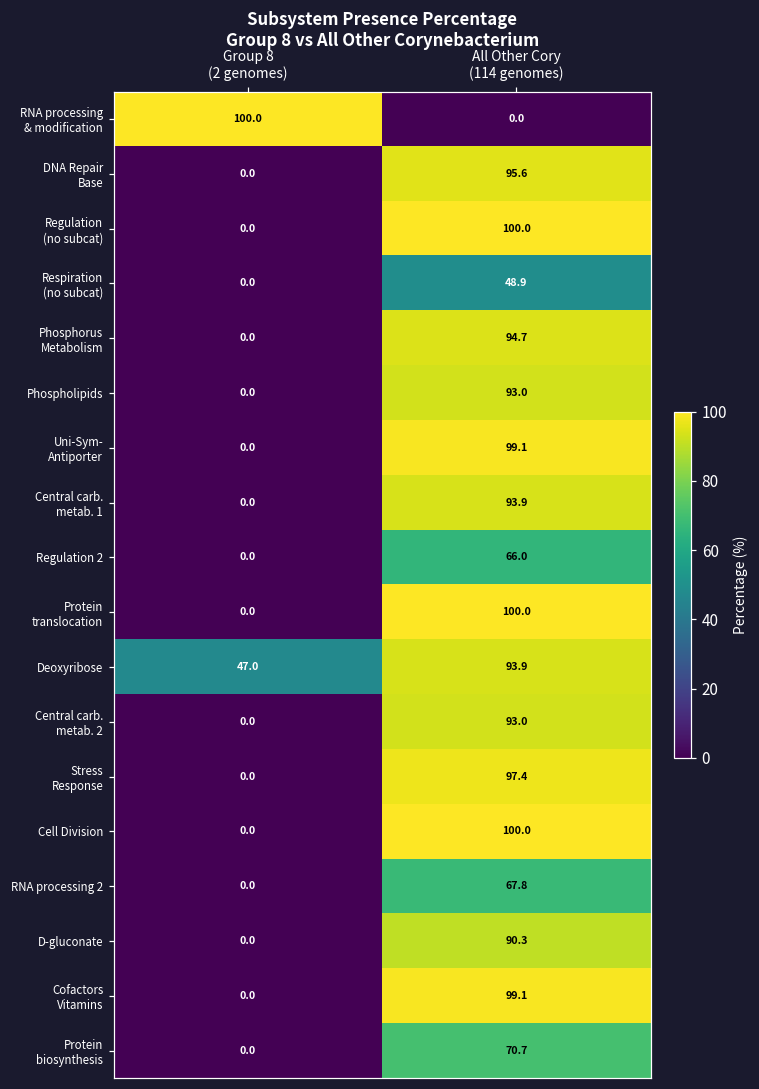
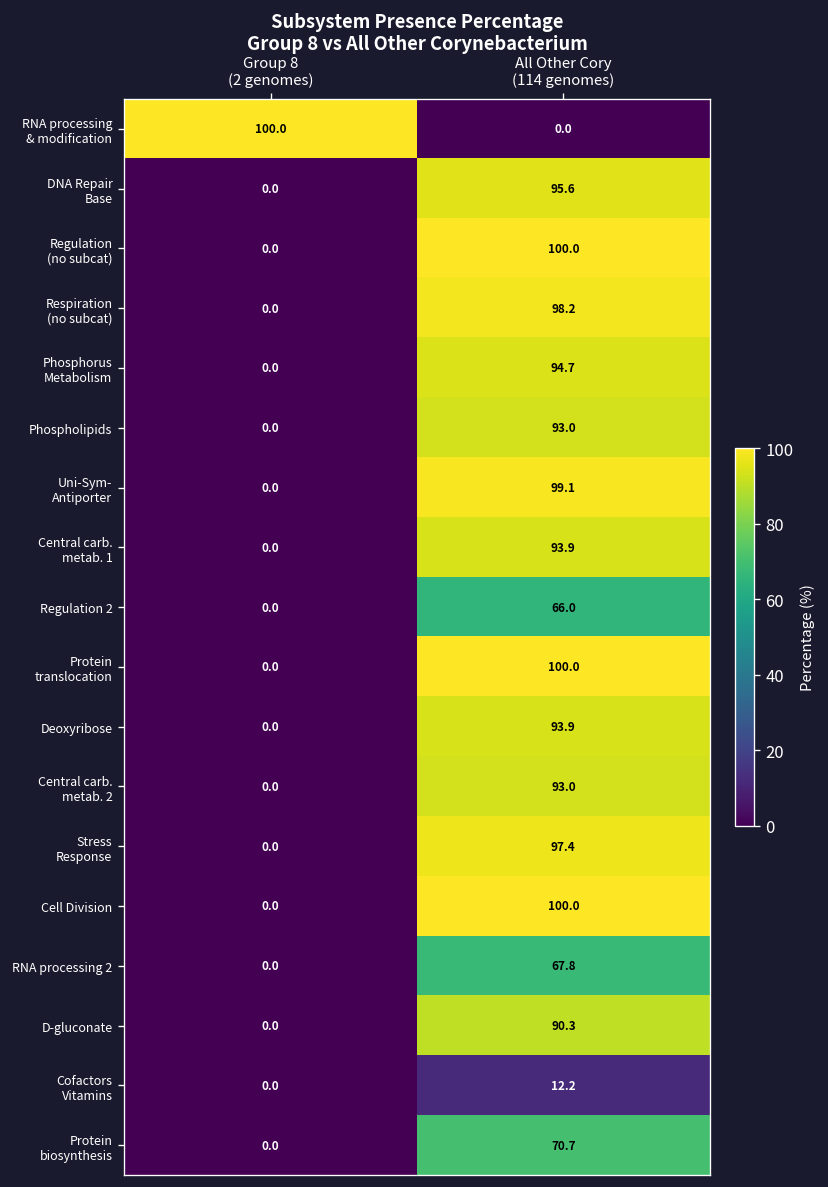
  {
    "RNA processing & modification": {
      "Group 8 (2 genomes)": 100.0,
      "All Other Cory (114 genomes)": 0.0
    },
    "DNA Repair Base": {
      "Group 8 (2 genomes)": 0.0,
      "All Other Cory (114 genomes)": 95.6
    },
    "Regulation (no subcat)": {
      "Group 8 (2 genomes)": 0.0,
      "All Other Cory (114 genomes)": 100.0
    },
    "Respiration (no subcat)": {
      "Group 8 (2 genomes)": 0.0,
-     "All Other Cory (114 genomes)": 48.9
+     "All Other Cory (114 genomes)": 98.2
    },
    "Phosphorus Metabolism": {
      "Group 8 (2 genomes)": 0.0,
      "All Other Cory (114 genomes)": 94.7
    },
    "Phospholipids": {
      "Group 8 (2 genomes)": 0.0,
      "All Other Cory (114 genomes)": 93.0
    },
    "Uni-Sym- Antiporter": {
      "Group 8 (2 genomes)": 0.0,
      "All Other Cory (114 genomes)": 99.1
    },
    "Central carb. metab. 1": {
      "Group 8 (2 genomes)": 0.0,
      "All Other Cory (114 genomes)": 93.9
    },
    "Regulation 2": {
      "Group 8 (2 genomes)": 0.0,
      "All Other Cory (114 genomes)": 66.0
    },
    "Protein translocation": {
      "Group 8 (2 genomes)": 0.0,
      "All Other Cory (114 genomes)": 100.0
    },
    "Deoxyribose": {
-     "Group 8 (2 genomes)": 47.0,
+     "Group 8 (2 genomes)": 0.0,
      "All Other Cory (114 genomes)": 93.9
    },
    "Central carb. metab. 2": {
      "Group 8 (2 genomes)": 0.0,
      "All Other Cory (114 genomes)": 93.0
    },
    "Stress Response": {
      "Group 8 (2 genomes)": 0.0,
      "All Other Cory (114 genomes)": 97.4
    },
    "Cell Division": {
      "Group 8 (2 genomes)": 0.0,
      "All Other Cory (114 genomes)": 100.0
    },
    "RNA processing 2": {
      "Group 8 (2 genomes)": 0.0,
      "All Other Cory (114 genomes)": 67.8
    },
    "D-gluconate": {
      "Group 8 (2 genomes)": 0.0,
      "All Other Cory (114 genomes)": 90.3
    },
    "Cofactors Vitamins": {
      "Group 8 (2 genomes)": 0.0,
-     "All Other Cory (114 genomes)": 99.1
+     "All Other Cory (114 genomes)": 12.2
    },
    "Protein biosynthesis": {
      "Group 8 (2 genomes)": 0.0,
      "All Other Cory (114 genomes)": 70.7
    }
  }
